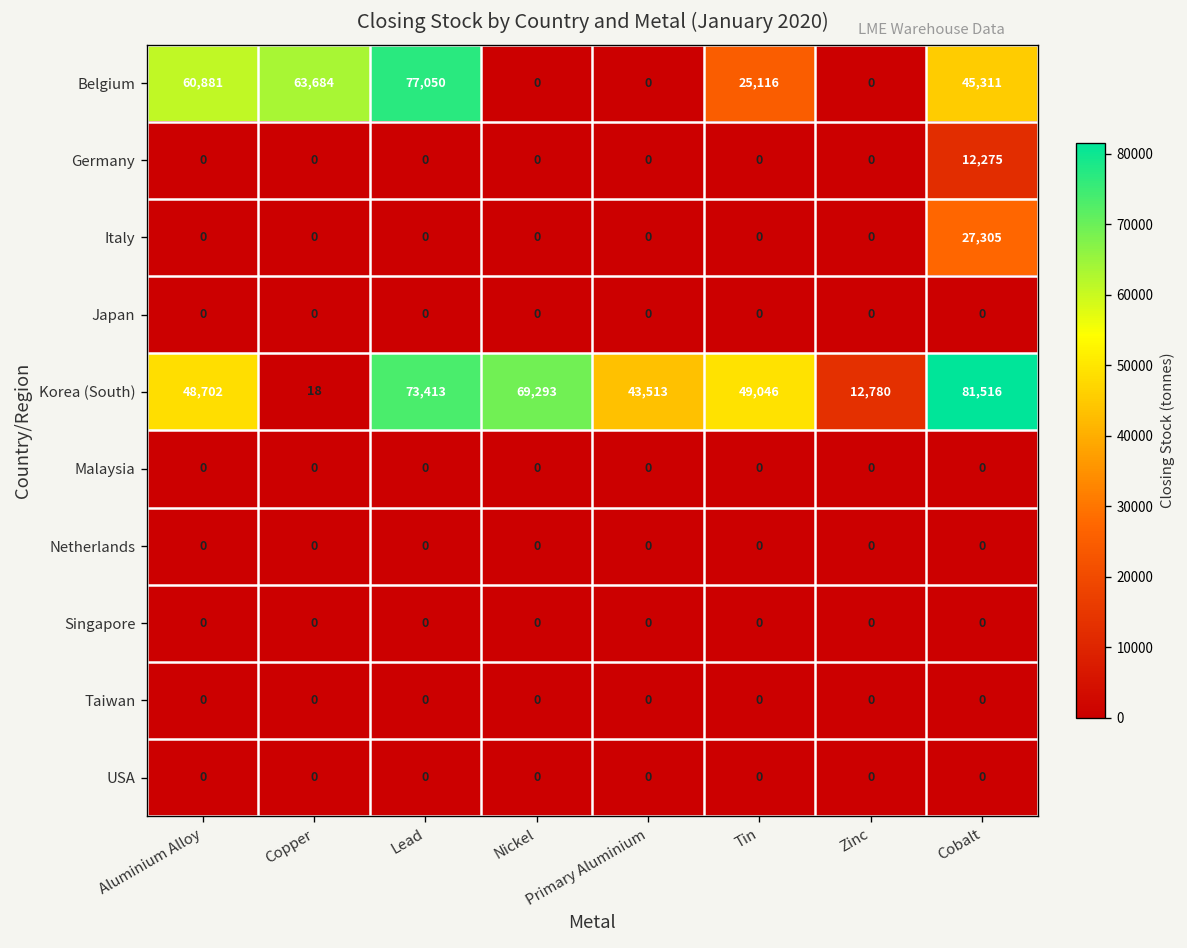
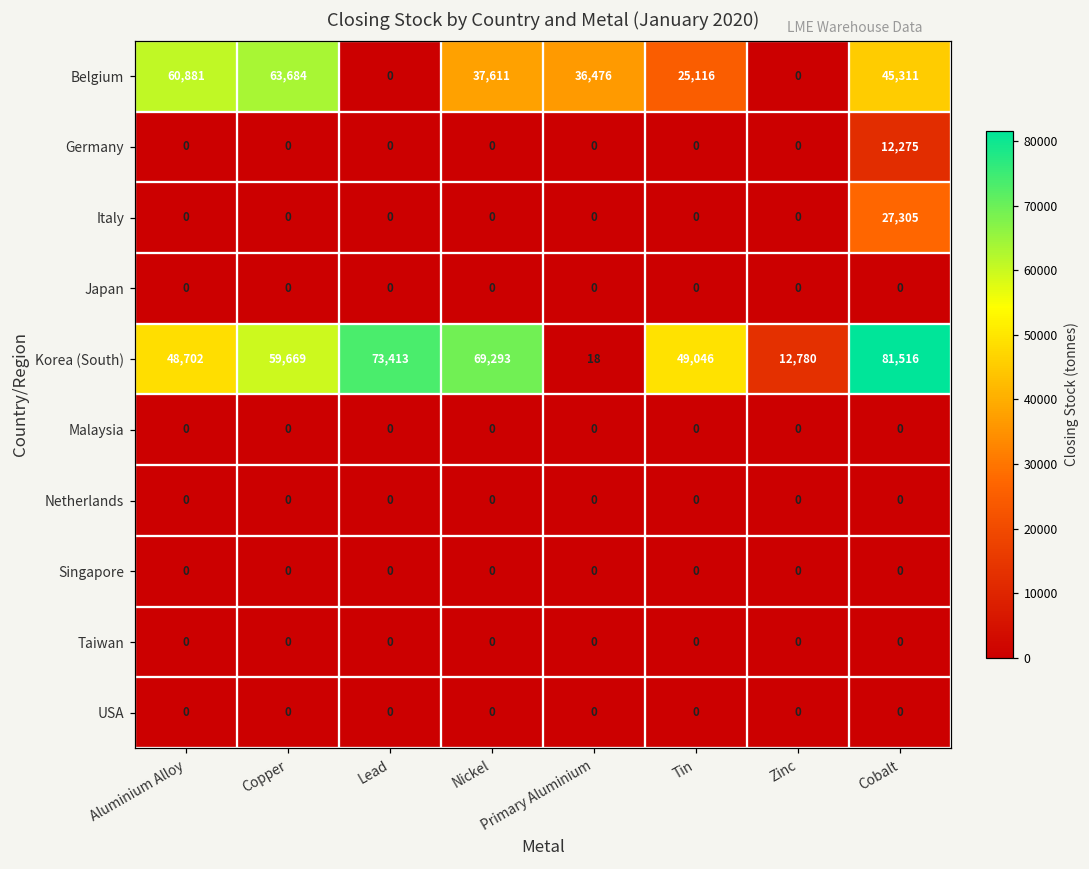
  {
    "Belgium": {
      "Aluminium Alloy": "60,881",
      "Copper": "63,684",
-     "Lead": "77,050",
-     "Nickel": "0",
-     "Primary Aluminium": "0",
+     "Lead": "0",
+     "Nickel": "37,611",
+     "Primary Aluminium": "36,476",
      "Tin": "25,116",
      "Zinc": "0",
      "Cobalt": "45,311"
    },
    "Germany": {
      "Aluminium Alloy": "0",
      "Copper": "0",
      "Lead": "0",
      "Nickel": "0",
      "Primary Aluminium": "0",
      "Tin": "0",
      "Zinc": "0",
      "Cobalt": "12,275"
    },
    "Italy": {
      "Aluminium Alloy": "0",
      "Copper": "0",
      "Lead": "0",
      "Nickel": "0",
      "Primary Aluminium": "0",
      "Tin": "0",
      "Zinc": "0",
      "Cobalt": "27,305"
    },
    "Japan": {
      "Aluminium Alloy": "0",
      "Copper": "0",
      "Lead": "0",
      "Nickel": "0",
      "Primary Aluminium": "0",
      "Tin": "0",
      "Zinc": "0",
      "Cobalt": "0"
    },
    "Korea (South)": {
      "Aluminium Alloy": "48,702",
-     "Copper": "18",
+     "Copper": "59,669",
      "Lead": "73,413",
      "Nickel": "69,293",
-     "Primary Aluminium": "43,513",
+     "Primary Aluminium": "18",
      "Tin": "49,046",
      "Zinc": "12,780",
      "Cobalt": "81,516"
    },
    "Malaysia": {
      "Aluminium Alloy": "0",
      "Copper": "0",
      "Lead": "0",
      "Nickel": "0",
      "Primary Aluminium": "0",
      "Tin": "0",
      "Zinc": "0",
      "Cobalt": "0"
    },
    "Netherlands": {
      "Aluminium Alloy": "0",
      "Copper": "0",
      "Lead": "0",
      "Nickel": "0",
      "Primary Aluminium": "0",
      "Tin": "0",
      "Zinc": "0",
      "Cobalt": "0"
    },
    "Singapore": {
      "Aluminium Alloy": "0",
      "Copper": "0",
      "Lead": "0",
      "Nickel": "0",
      "Primary Aluminium": "0",
      "Tin": "0",
      "Zinc": "0",
      "Cobalt": "0"
    },
    "Taiwan": {
      "Aluminium Alloy": "0",
      "Copper": "0",
      "Lead": "0",
      "Nickel": "0",
      "Primary Aluminium": "0",
      "Tin": "0",
      "Zinc": "0",
      "Cobalt": "0"
    },
    "USA": {
      "Aluminium Alloy": "0",
      "Copper": "0",
      "Lead": "0",
      "Nickel": "0",
      "Primary Aluminium": "0",
      "Tin": "0",
      "Zinc": "0",
      "Cobalt": "0"
    }
  }
